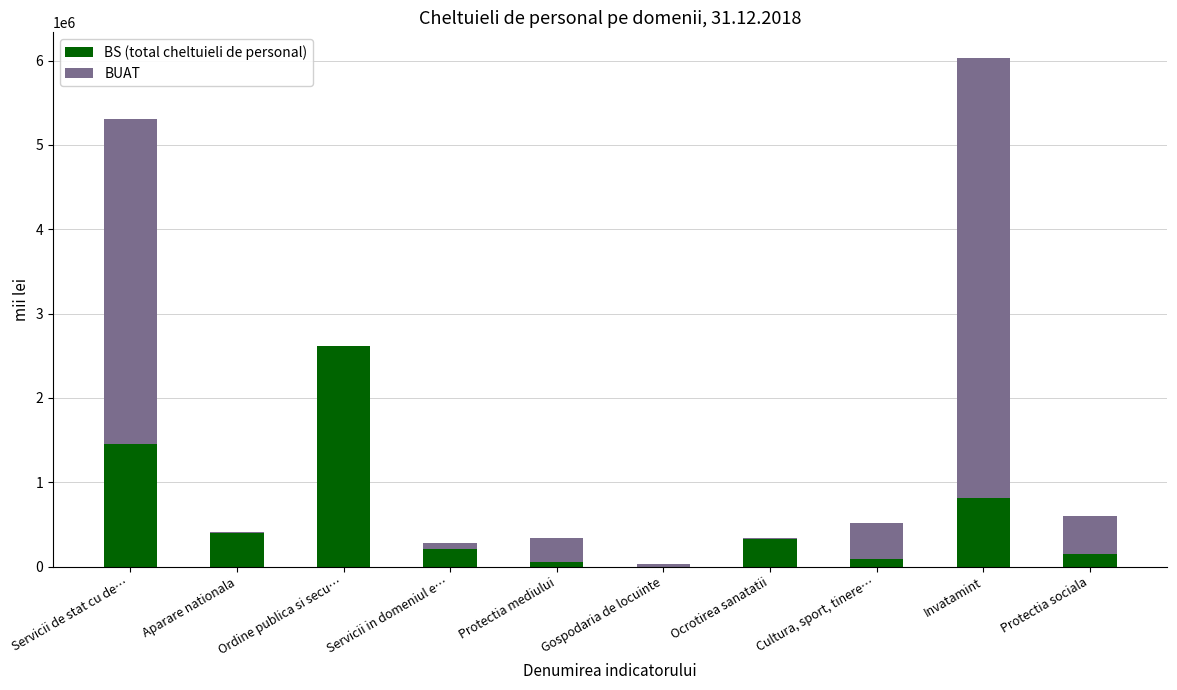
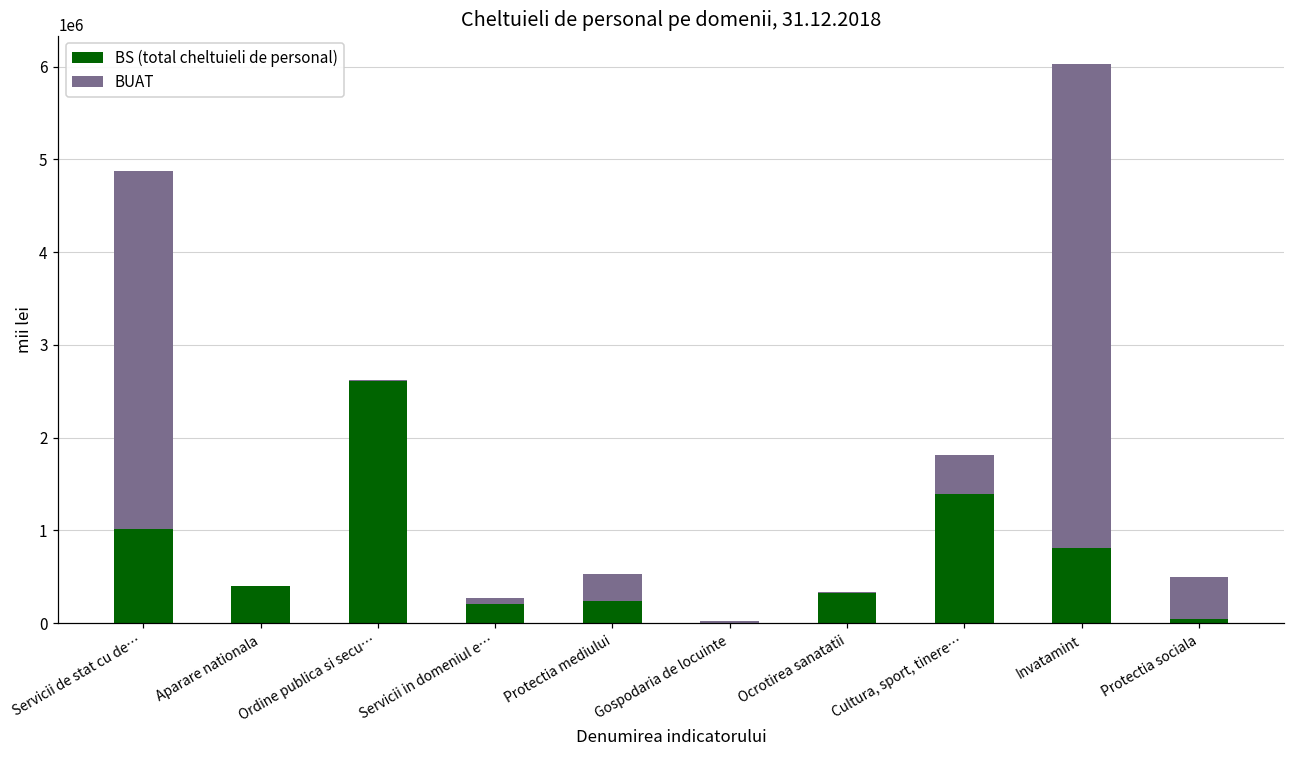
  {
    "BS (total cheltuieli de personal)": {
-     "Servicii de stat cu de…": 1400000,
+     "Servicii de stat cu de…": 1000000,
      "Aparare nationala": 400000,
      "Ordine publica si secu…": 2600000,
      "Servicii in domeniul e…": 200000,
-     "Protectia mediului": 0,
+     "Protectia mediului": 200000,
      "Gospodaria de locuinte": 0,
      "Ocrotirea sanatatii": 300000,
-     "Cultura, sport, tinere…": 100000,
+     "Cultura, sport, tinere…": 1400000,
      "Invatamint": 800000,
-     "Protectia sociala": 150000
+     "Protectia sociala": 50000
    },
    "BUAT": {
      "Servicii de stat cu de…": 3900000,
      "Servicii in domeniul e…": 100000,
      "Protectia mediului": 300000,
      "Cultura, sport, tinere…": 400000,
      "Invatamint": 5200000,
      "Protectia sociala": 500000
    }
  }
